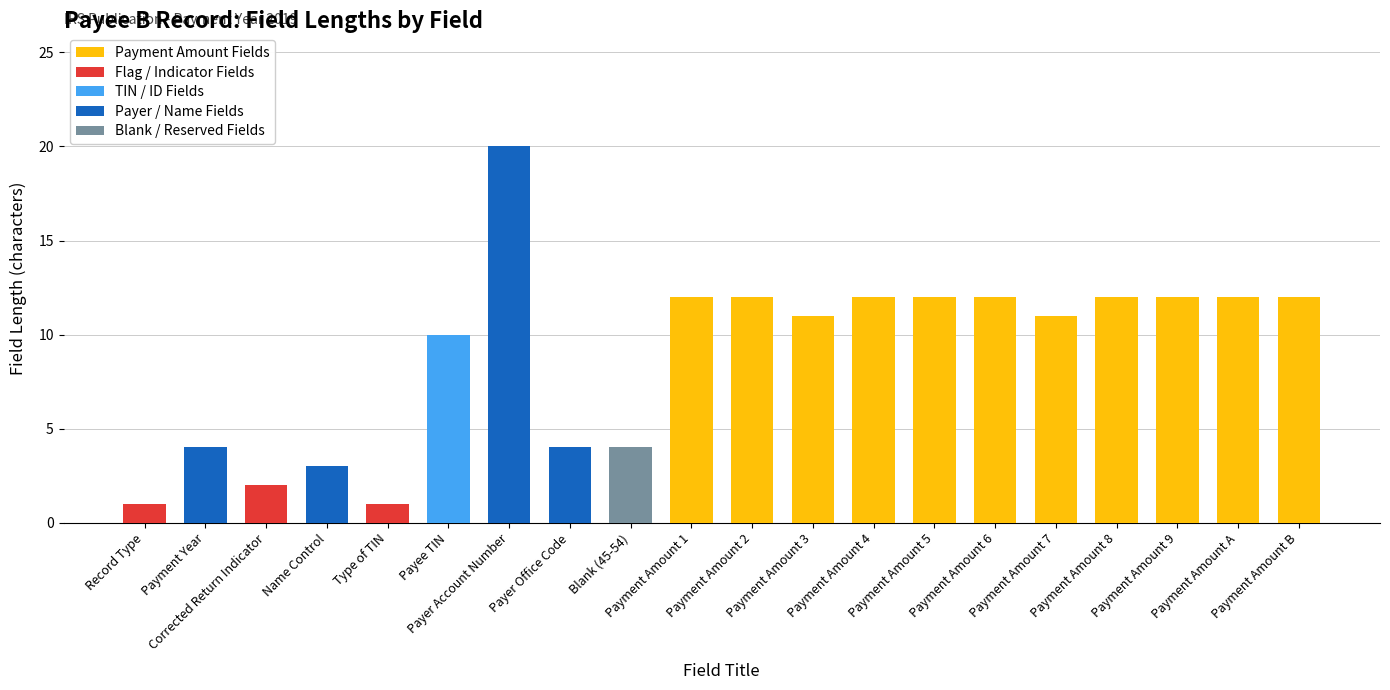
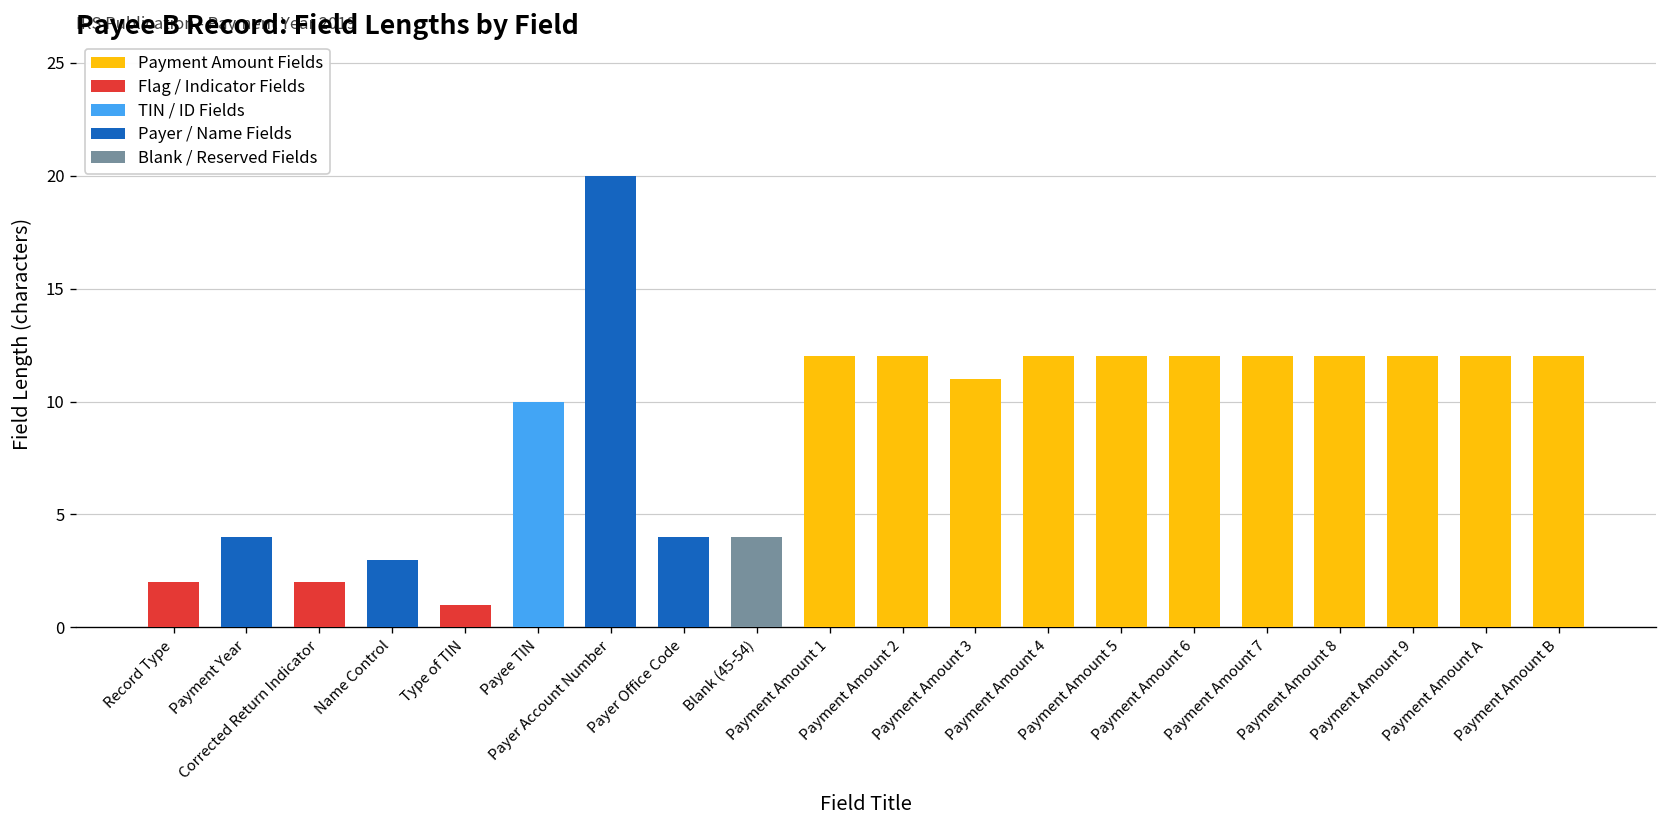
  {
    "Payment Amount Fields": {
      "Payment Amount 1": 12,
      "Payment Amount 2": 12,
      "Payment Amount 3": 11,
      "Payment Amount 4": 12,
      "Payment Amount 5": 12,
      "Payment Amount 6": 12,
-     "Payment Amount 7": 11,
+     "Payment Amount 7": 12,
      "Payment Amount 8": 12,
      "Payment Amount 9": 12,
      "Payment Amount A": 12,
      "Payment Amount B": 12
    },
    "Flag / Indicator Fields": {
-     "Record Type": 1,
+     "Record Type": 2,
      "Corrected Return Indicator": 2,
      "Type of TIN": 1
    },
    "TIN / ID Fields": {
      "Payee TIN": 10
    },
    "Payer / Name Fields": {
      "Payment Year": 4,
      "Name Control": 3,
      "Payer Account Number": 20,
      "Payer Office Code": 4
    },
    "Blank / Reserved Fields": {
      "Blank (45-54)": 4
    }
  }
